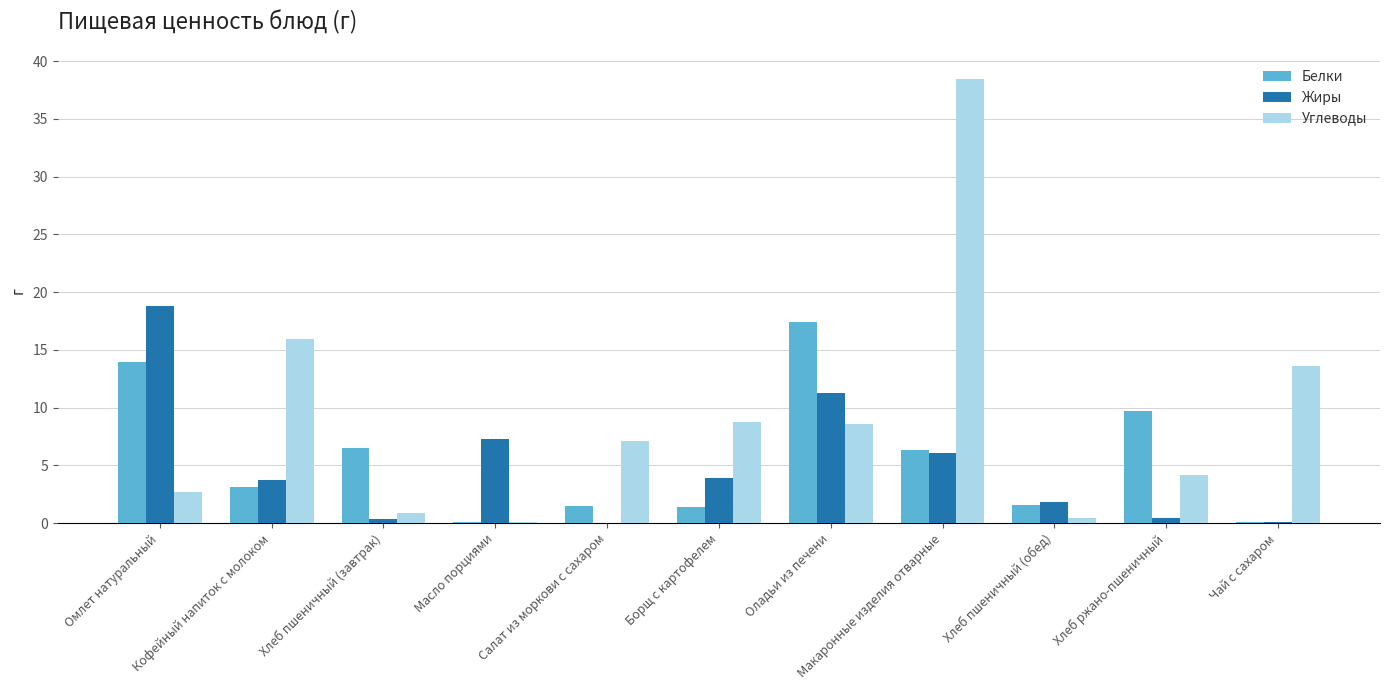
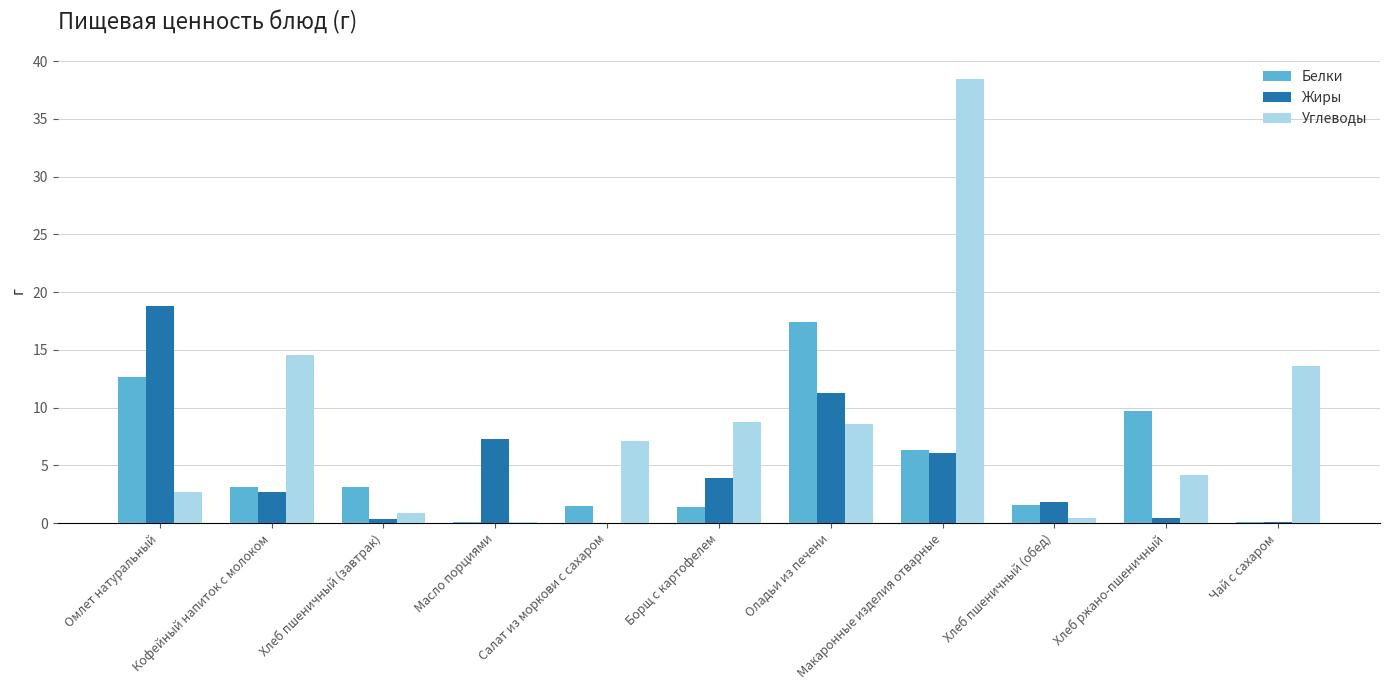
  {
    "Белки": {
-     "Омлет натуральный": 14.0,
+     "Омлет натуральный": 12.7,
      "Кофейный напиток с молоком": 3.2,
-     "Хлеб пшеничный (завтрак)": 6.5,
+     "Хлеб пшеничный (завтрак)": 3.2,
      "Салат из моркови с сахаром": 1.5,
      "Борщ с картофелем": 1.4,
      "Оладьи из печени": 17.4,
      "Макаронные изделия отварные": 6.3,
      "Хлеб пшеничный (обед)": 1.6,
      "Хлеб ржано-пшеничный": 9.7
    },
    "Жиры": {
      "Омлет натуральный": 18.8,
-     "Кофейный напиток с молоком": 3.8,
+     "Кофейный напиток с молоком": 2.7,
      "Хлеб пшеничный (завтрак)": 0.4,
      "Масло порциями": 7.3,
      "Борщ с картофелем": 3.9,
      "Оладьи из печени": 11.3,
      "Макаронные изделия отварные": 6.1,
      "Хлеб пшеничный (обед)": 1.8,
      "Хлеб ржано-пшеничный": 0.4
    },
    "Углеводы": {
      "Омлет натуральный": 2.7,
-     "Кофейный напиток с молоком": 15.9,
+     "Кофейный напиток с молоком": 14.5,
      "Хлеб пшеничный (завтрак)": 0.8,
      "Салат из моркови с сахаром": 7.1,
      "Борщ с картофелем": 8.7,
      "Оладьи из печени": 8.6,
      "Макаронные изделия отварные": 38.4,
      "Хлеб пшеничный (обед)": 0.4,
      "Хлеб ржано-пшеничный": 4.2,
      "Чай с сахаром": 13.6
    }
  }
